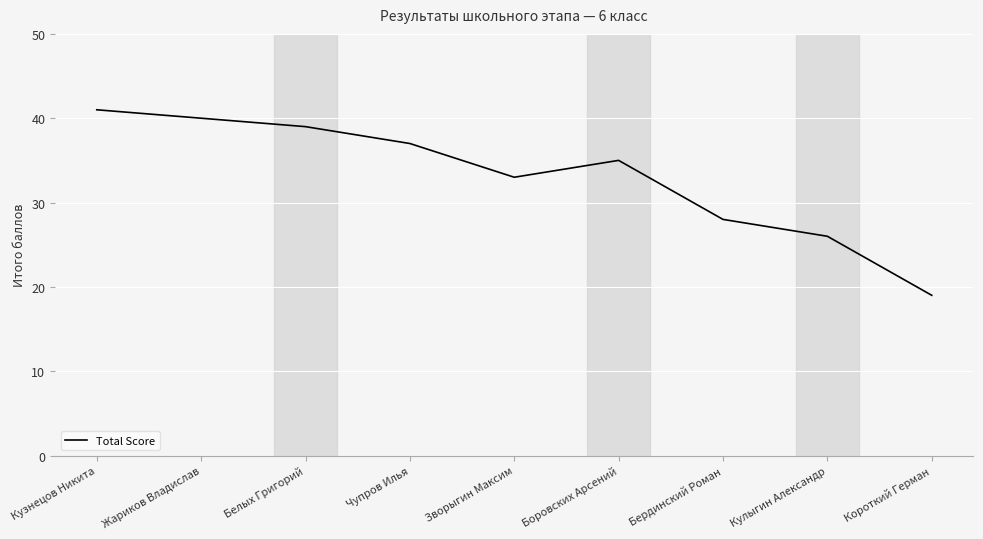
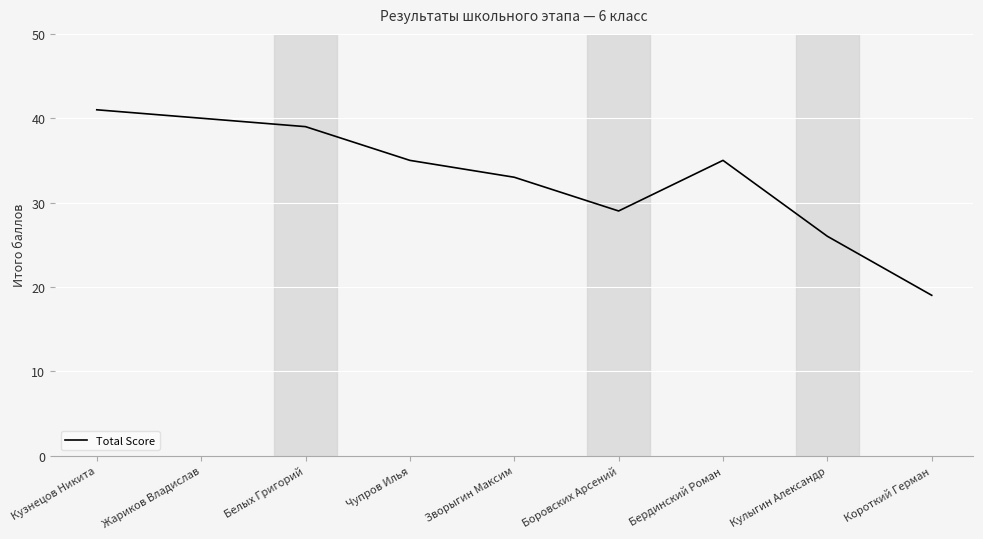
  {
    "Кузнецов Никита": 41,
    "Жариков Владислав": 40,
    "Белых Григорий": 39,
-   "Чупров Илья": 37,
+   "Чупров Илья": 35,
    "Зворыгин Максим": 33,
-   "Боровских Арсений": 35,
-   "Бердинский Роман": 28,
+   "Боровских Арсений": 29,
+   "Бердинский Роман": 35,
    "Кулыгин Александр": 26,
    "Короткий Герман": 19
  }
